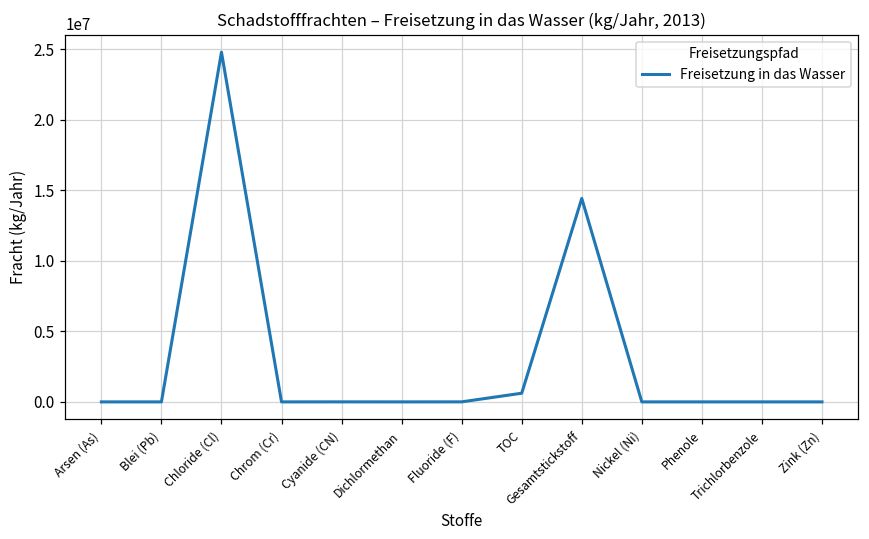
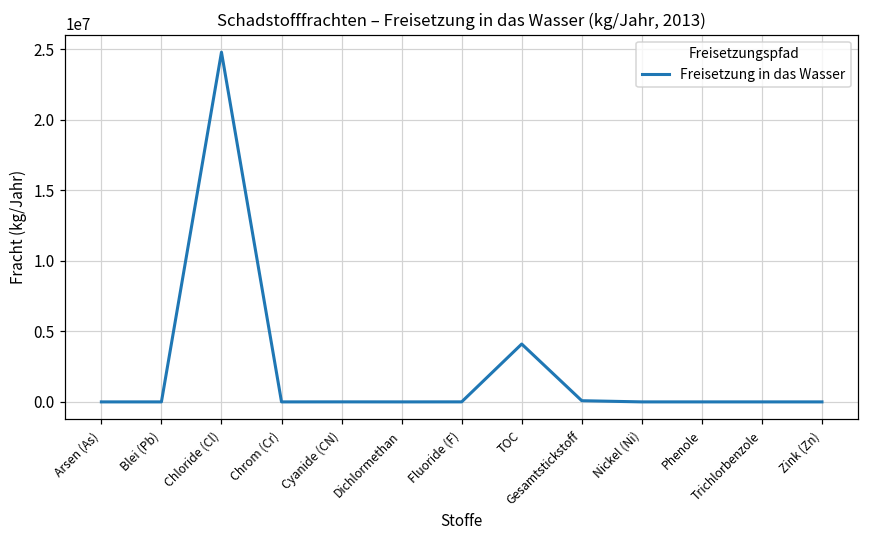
  {
    "Arsen (As)": 0,
    "Blei (Pb)": 0,
    "Chloride (Cl)": 24800000,
    "Chrom (Cr)": 0,
    "Cyanide (CN)": 0,
    "Dichlormethan": 0,
    "Fluoride (F)": 0,
-   "TOC": 600000,
-   "Gesamtstickstoff": 14400000,
+   "TOC": 4100000,
+   "Gesamtstickstoff": 100000,
    "Nickel (Ni)": 0,
    "Phenole": 0,
    "Trichlorbenzole": 0,
    "Zink (Zn)": 0
  }
